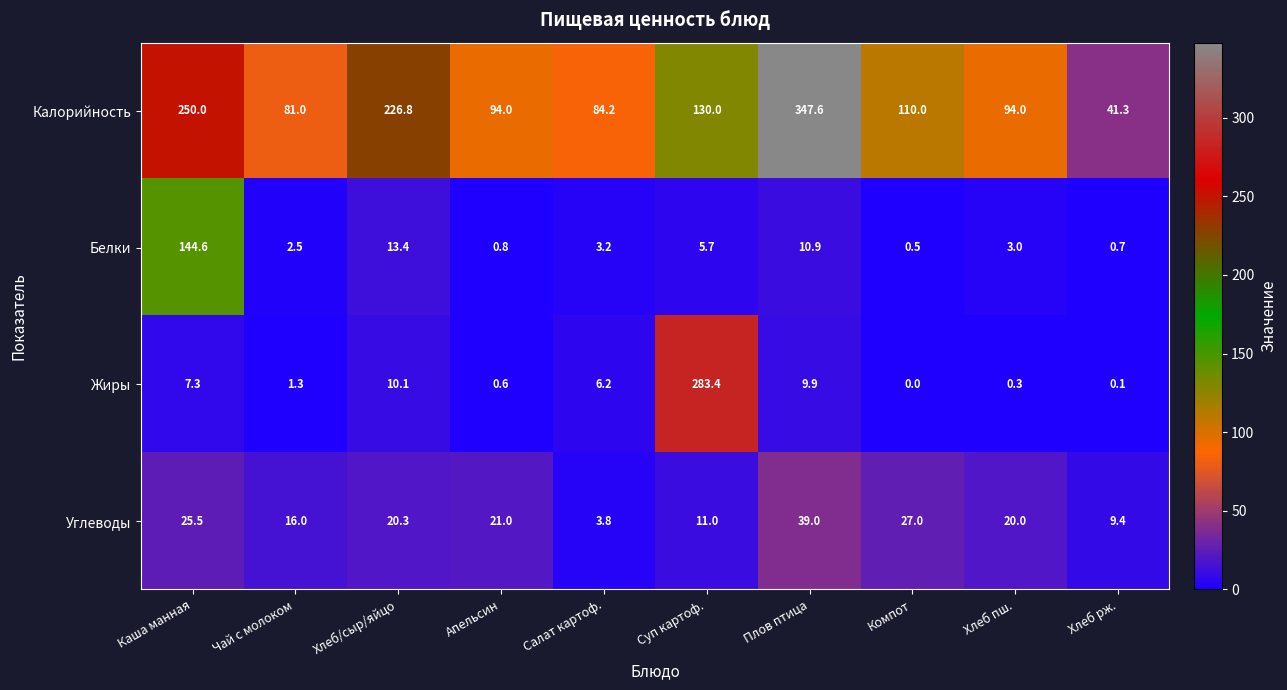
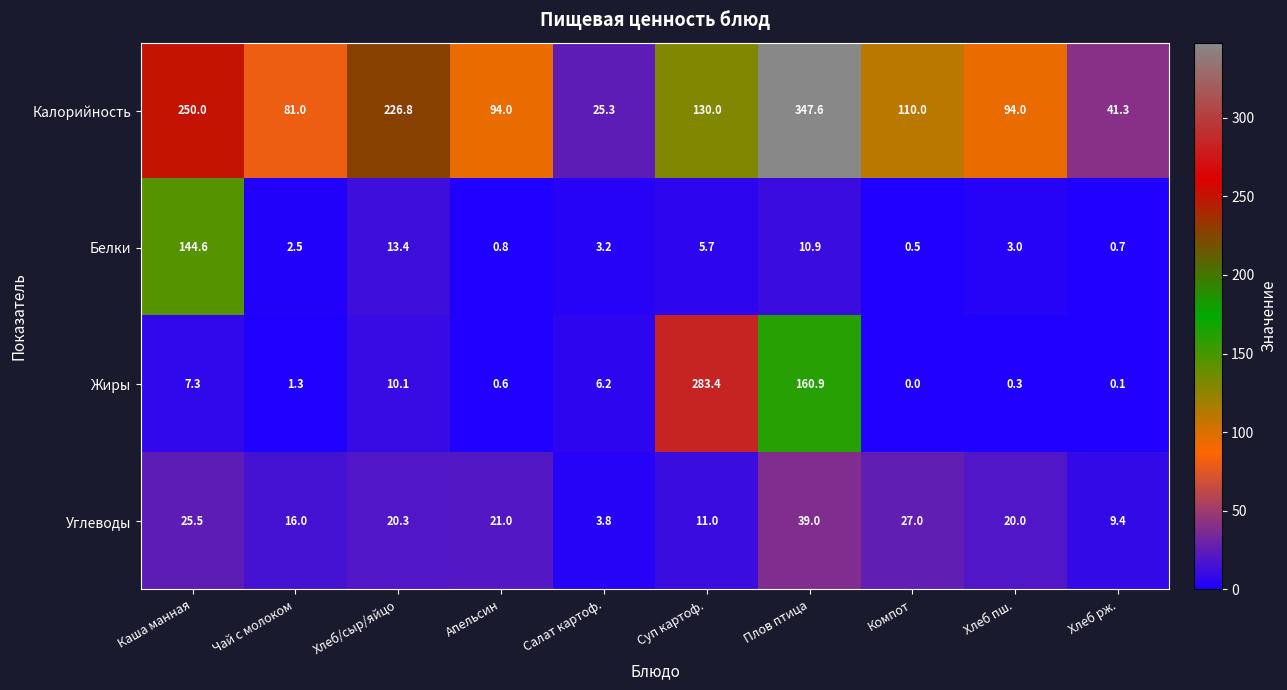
  {
    "Калорийность": {
      "Каша манная": 250.0,
      "Чай с молоком": 81.0,
      "Хлеб/сыр/яйцо": 226.8,
      "Апельсин": 94.0,
-     "Салат картоф.": 84.2,
+     "Салат картоф.": 25.3,
      "Суп картоф.": 130.0,
      "Плов птица": 347.6,
      "Компот": 110.0,
      "Хлеб пш.": 94.0,
      "Хлеб рж.": 41.3
    },
    "Белки": {
      "Каша манная": 144.6,
      "Чай с молоком": 2.5,
      "Хлеб/сыр/яйцо": 13.4,
      "Апельсин": 0.8,
      "Салат картоф.": 3.2,
      "Суп картоф.": 5.7,
      "Плов птица": 10.9,
      "Компот": 0.5,
      "Хлеб пш.": 3.0,
      "Хлеб рж.": 0.7
    },
    "Жиры": {
      "Каша манная": 7.3,
      "Чай с молоком": 1.3,
      "Хлеб/сыр/яйцо": 10.1,
      "Апельсин": 0.6,
      "Салат картоф.": 6.2,
      "Суп картоф.": 283.4,
-     "Плов птица": 9.9,
+     "Плов птица": 160.9,
      "Компот": 0.0,
      "Хлеб пш.": 0.3,
      "Хлеб рж.": 0.1
    },
    "Углеводы": {
      "Каша манная": 25.5,
      "Чай с молоком": 16.0,
      "Хлеб/сыр/яйцо": 20.3,
      "Апельсин": 21.0,
      "Салат картоф.": 3.8,
      "Суп картоф.": 11.0,
      "Плов птица": 39.0,
      "Компот": 27.0,
      "Хлеб пш.": 20.0,
      "Хлеб рж.": 9.4
    }
  }
